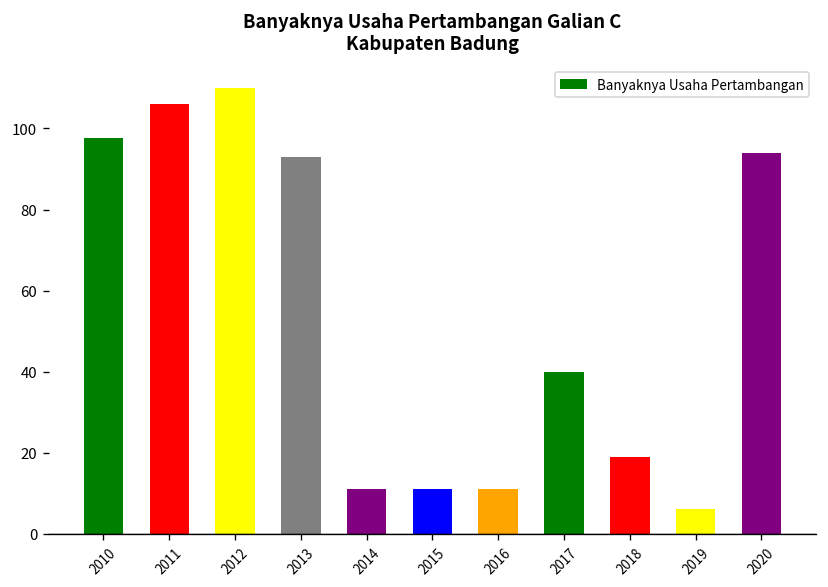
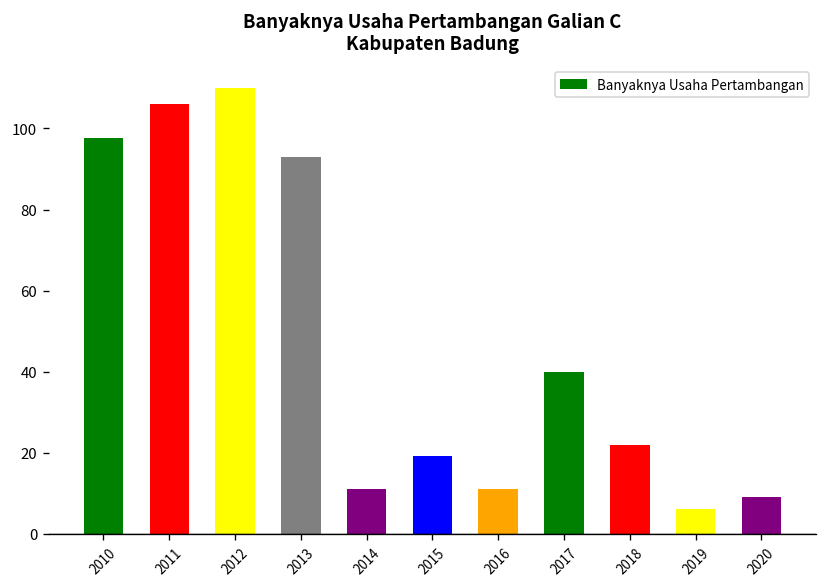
  {
    "2010": 98,
    "2011": 106,
    "2012": 110,
    "2013": 93,
    "2014": 11,
-   "2015": 11,
+   "2015": 19,
    "2016": 11,
    "2017": 40,
-   "2018": 19,
+   "2018": 22,
    "2019": 6,
-   "2020": 94
+   "2020": 9
  }
